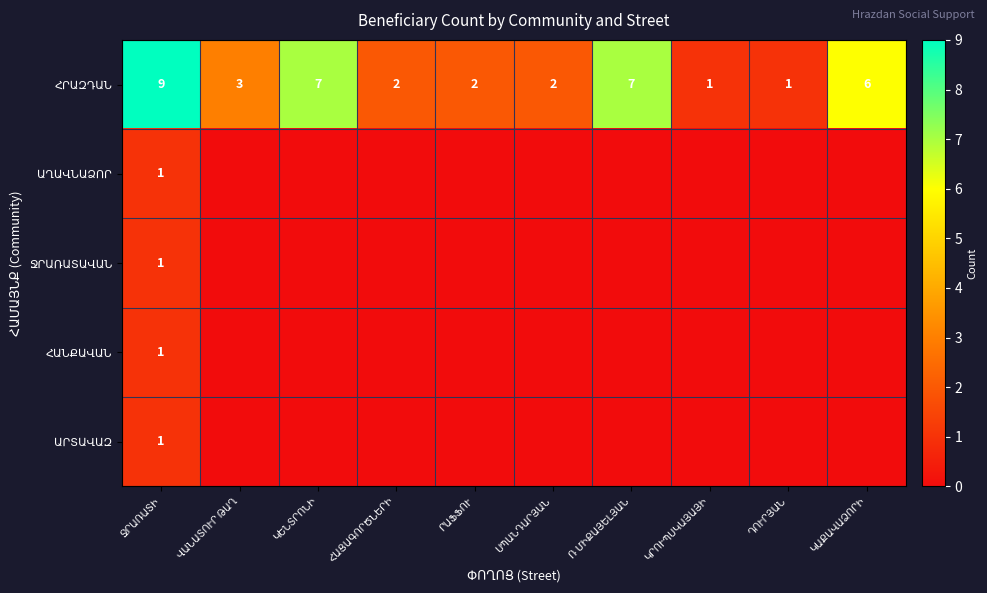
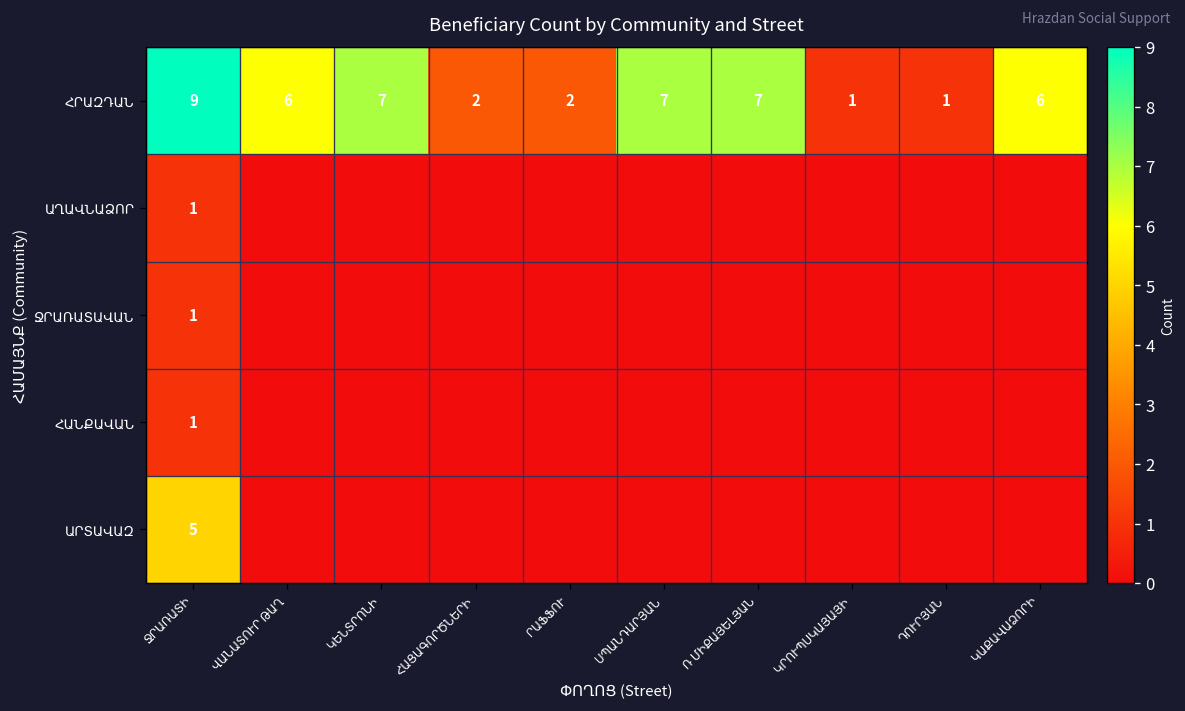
  {
    "ՀՐԱԶԴԱՆ": {
      "ՋՐԱՌԱՏԻ": 9,
-     "ՎԱՆԱՏՈՒՐ ԹԱՂ": 3,
+     "ՎԱՆԱՏՈՒՐ ԹԱՂ": 6,
      "ԿԵՆՏՐՈՆԻ": 7,
      "ՀԱՑԱԳՈՐԾՆԵՐԻ": 2,
      "ՐԱՖՖՈՒ": 2,
-     "ՍՊԱՆԴԱՐՅԱՆ": 2,
+     "ՍՊԱՆԴԱՐՅԱՆ": 7,
      "Ռ ՄԻՔԱՅԵԼՅԱՆ": 7,
      "ԿՐՈՒՊՍԿԱՅԱՅԻ": 1,
      "ԴՈՒՐՅԱՆ": 1,
      "ԿԱՔԱՎԱՁՈՐԻ": 6
    },
    "ԱՂԱՎՆԱՁՈՐ": {
      "ՋՐԱՌԱՏԻ": 1
    },
    "ՋՐԱՌԱՏԱՎԱՆ": {
      "ՋՐԱՌԱՏԻ": 1
    },
    "ՀԱՆՔԱՎԱՆ": {
      "ՋՐԱՌԱՏԻ": 1
    },
    "ԱՐՏԱՎԱԶ": {
-     "ՋՐԱՌԱՏԻ": 1
+     "ՋՐԱՌԱՏԻ": 5
    }
  }
